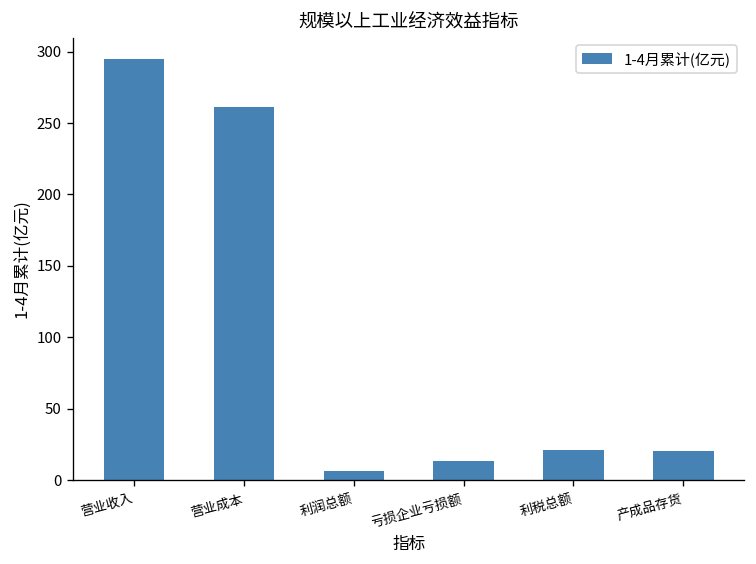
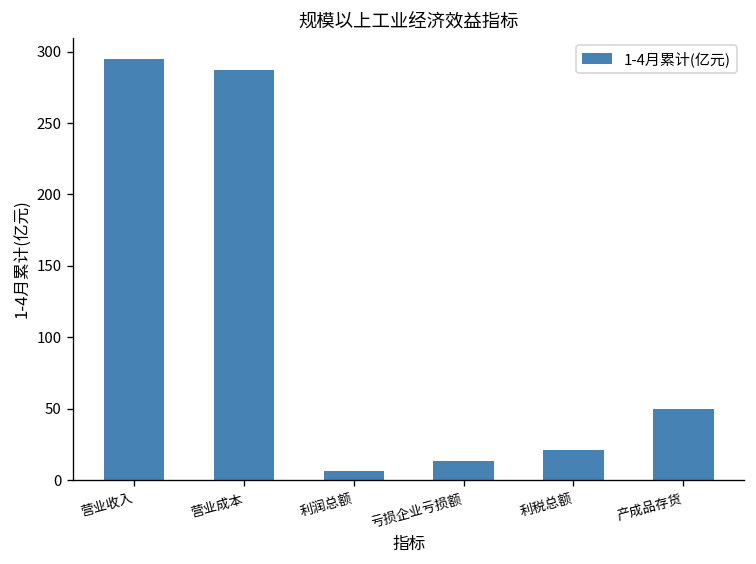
  {
    "营业收入": 295,
-   "营业成本": 261,
+   "营业成本": 287,
    "利润总额": 6,
    "亏损企业亏损额": 13,
    "利税总额": 21,
-   "产成品存货": 20
+   "产成品存货": 50
  }
